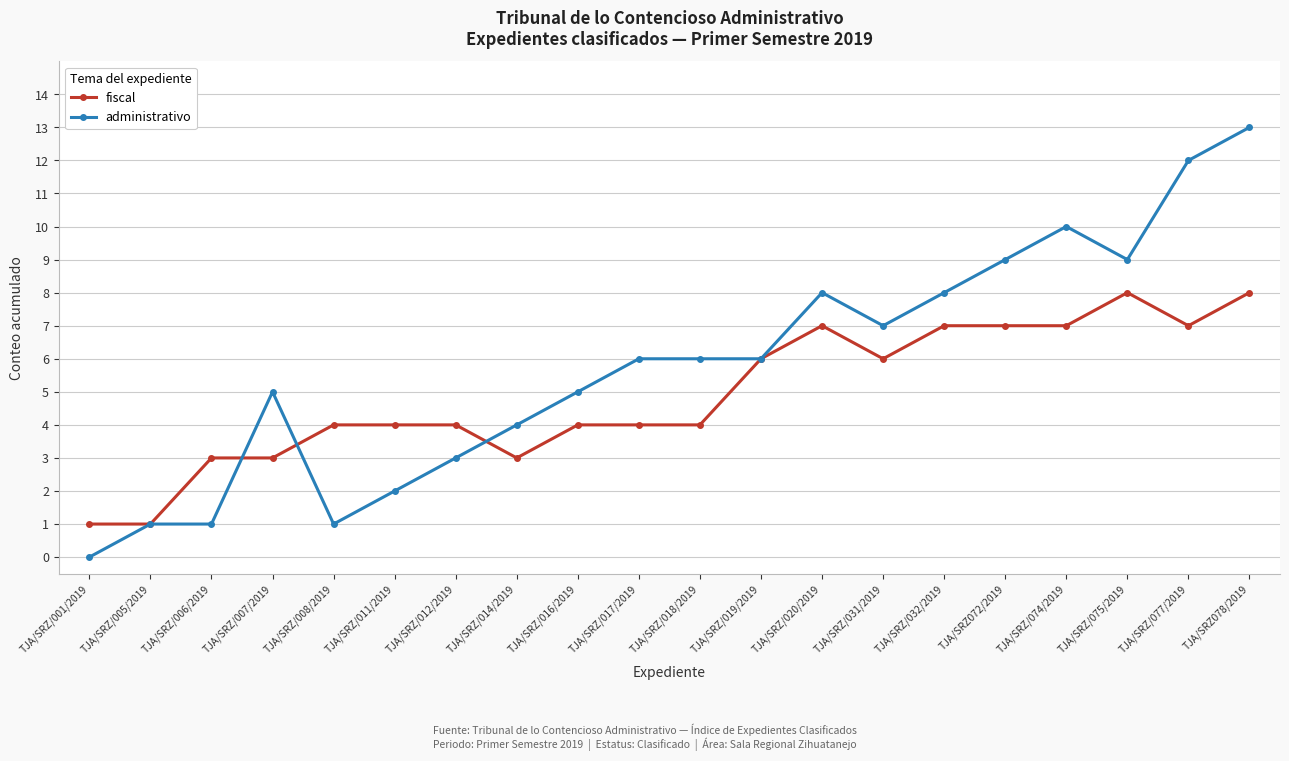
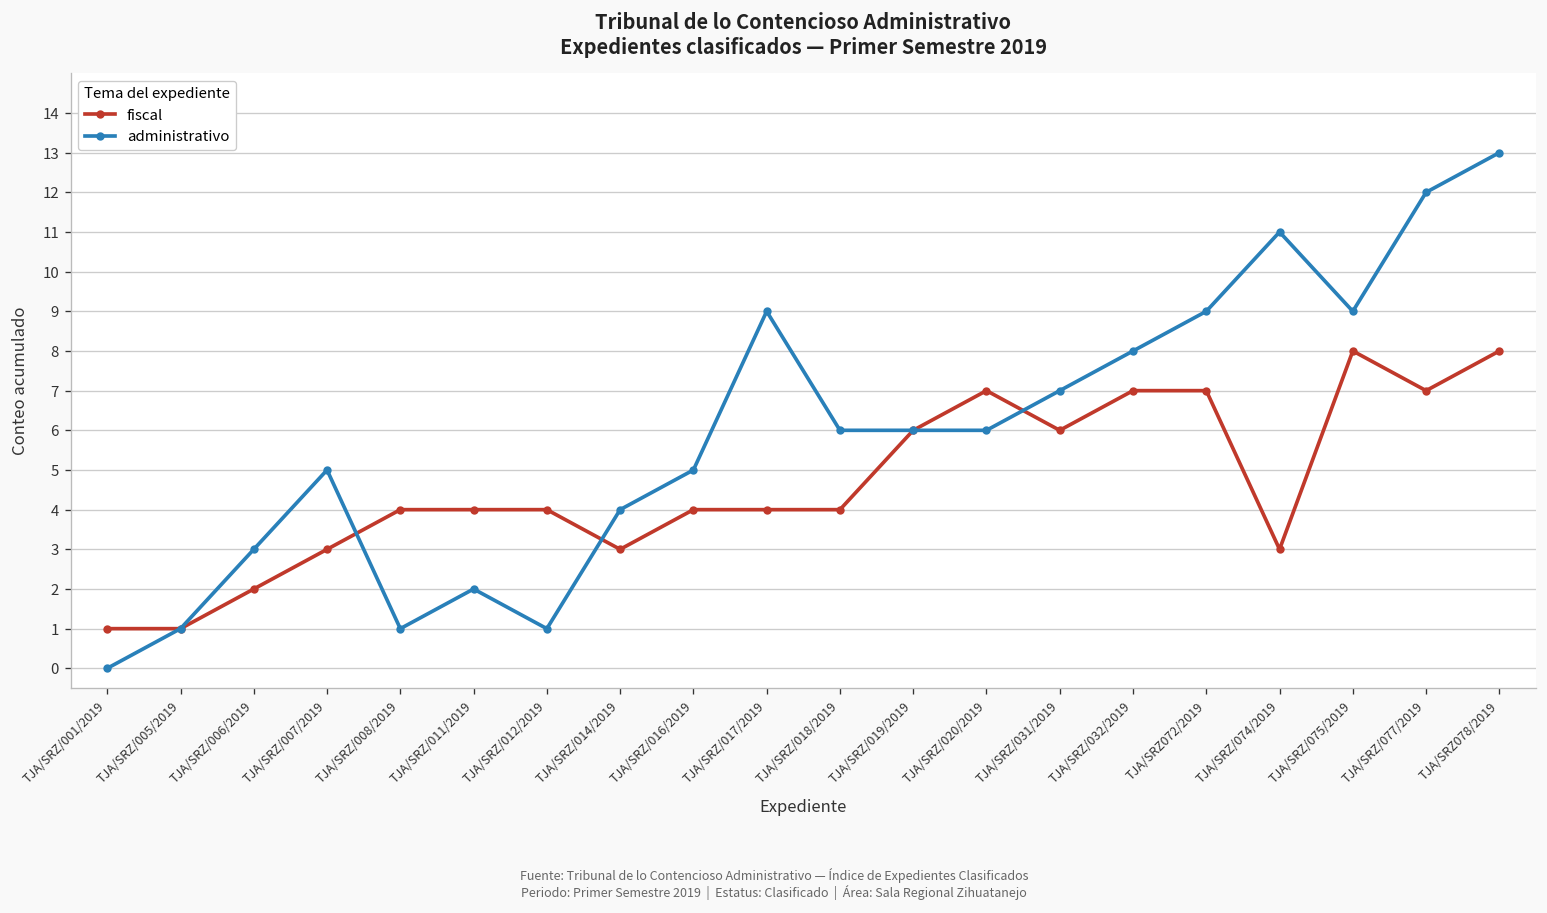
  {
    "fiscal": {
      "TJA/SRZ/001/2019": 1,
-     "TJA/SRZ/006/2019": 3,
+     "TJA/SRZ/006/2019": 2,
      "TJA/SRZ/007/2019": 3,
      "TJA/SRZ/008/2019": 4,
      "TJA/SRZ/011/2019": 4,
      "TJA/SRZ/012/2019": 4,
      "TJA/SRZ/014/2019": 3,
      "TJA/SRZ/016/2019": 4,
      "TJA/SRZ/017/2019": 4,
      "TJA/SRZ/018/2019": 4,
      "TJA/SRZ/020/2019": 7,
      "TJA/SRZ/031/2019": 6,
      "TJA/SRZ/032/2019": 7,
      "TJA/SRZ072/2019": 7,
-     "TJA/SRZ/074/2019": 7,
+     "TJA/SRZ/074/2019": 3,
      "TJA/SRZ/075/2019": 8,
      "TJA/SRZ/077/2019": 7,
      "TJA/SRZ078/2019": 8
    },
    "administrativo": {
      "TJA/SRZ/001/2019": 0,
-     "TJA/SRZ/006/2019": 1,
+     "TJA/SRZ/006/2019": 3,
      "TJA/SRZ/007/2019": 5,
      "TJA/SRZ/008/2019": 1,
      "TJA/SRZ/011/2019": 2,
-     "TJA/SRZ/012/2019": 3,
+     "TJA/SRZ/012/2019": 1,
      "TJA/SRZ/014/2019": 4,
      "TJA/SRZ/016/2019": 5,
-     "TJA/SRZ/017/2019": 6,
+     "TJA/SRZ/017/2019": 9,
      "TJA/SRZ/018/2019": 6,
-     "TJA/SRZ/020/2019": 8,
+     "TJA/SRZ/020/2019": 6,
      "TJA/SRZ/031/2019": 7,
      "TJA/SRZ/032/2019": 8,
      "TJA/SRZ072/2019": 9,
-     "TJA/SRZ/074/2019": 10,
+     "TJA/SRZ/074/2019": 11,
      "TJA/SRZ/075/2019": 9,
      "TJA/SRZ/077/2019": 12,
      "TJA/SRZ078/2019": 13
    }
  }
